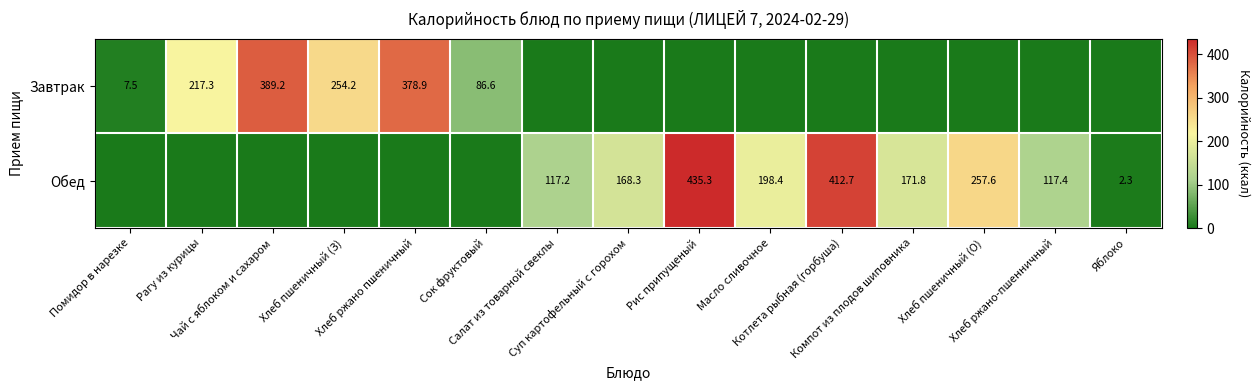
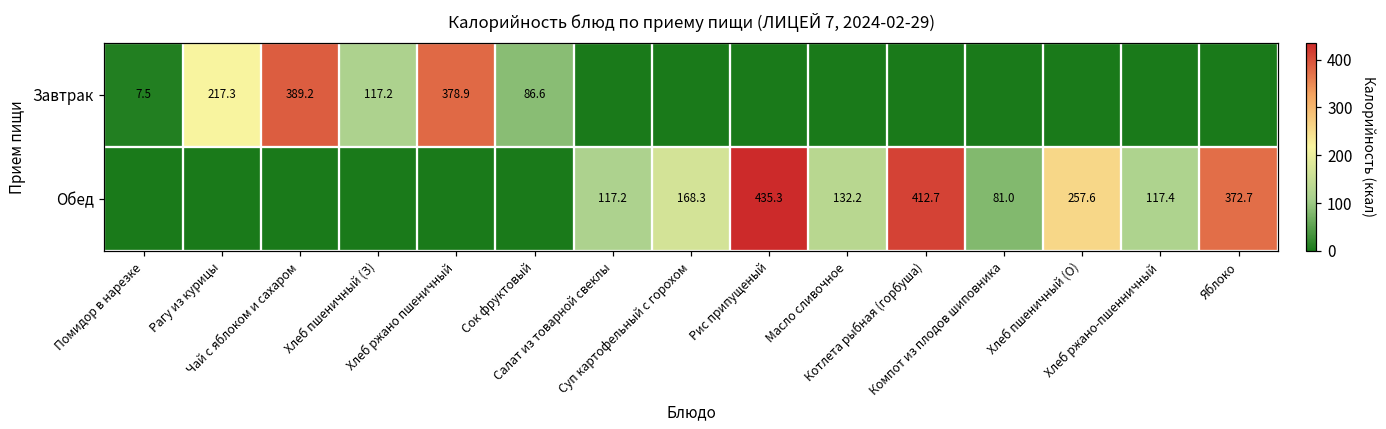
  {
    "Завтрак": {
      "Помидор в нарезке": 7.5,
      "Рагу из курицы": 217.3,
      "Чай с яблоком и сахаром": 389.2,
-     "Хлеб пшеничный (З)": 254.2,
+     "Хлеб пшеничный (З)": 117.2,
      "Хлеб ржано пшеничный": 378.9,
      "Сок фруктовый": 86.6
    },
    "Обед": {
      "Салат из товарной свеклы": 117.2,
      "Суп картофельный с горохом": 168.3,
      "Рис припущеный": 435.3,
-     "Масло сливочное": 198.4,
+     "Масло сливочное": 132.2,
      "Котлета рыбная (горбуша)": 412.7,
-     "Компот из плодов шиповника": 171.8,
+     "Компот из плодов шиповника": 81.0,
      "Хлеб пшеничный (О)": 257.6,
      "Хлеб ржано-пшенничный": 117.4,
-     "Яблоко": 2.3
+     "Яблоко": 372.7
    }
  }
